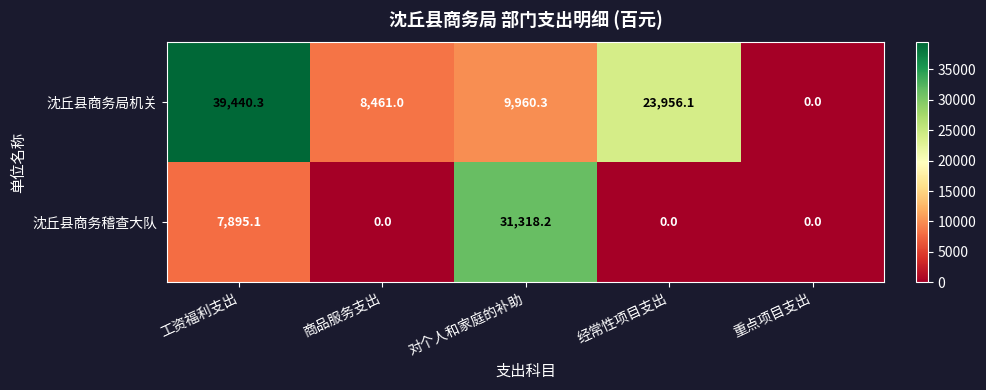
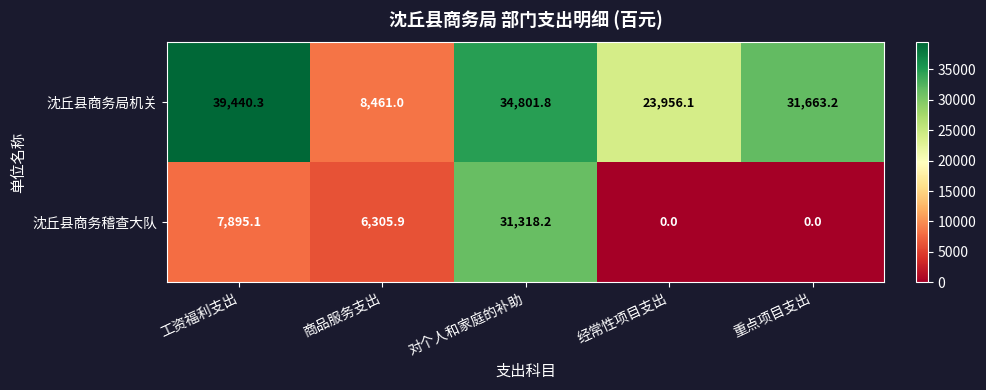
  {
    "沈丘县商务局机关": {
      "工资福利支出": "39,440.3",
      "商品服务支出": "8,461.0",
-     "对个人和家庭的补助": "9,960.3",
+     "对个人和家庭的补助": "34,801.8",
      "经常性项目支出": "23,956.1",
-     "重点项目支出": "0.0"
+     "重点项目支出": "31,663.2"
    },
    "沈丘县商务稽查大队": {
      "工资福利支出": "7,895.1",
-     "商品服务支出": "0.0",
+     "商品服务支出": "6,305.9",
      "对个人和家庭的补助": "31,318.2",
      "经常性项目支出": "0.0",
      "重点项目支出": "0.0"
    }
  }
